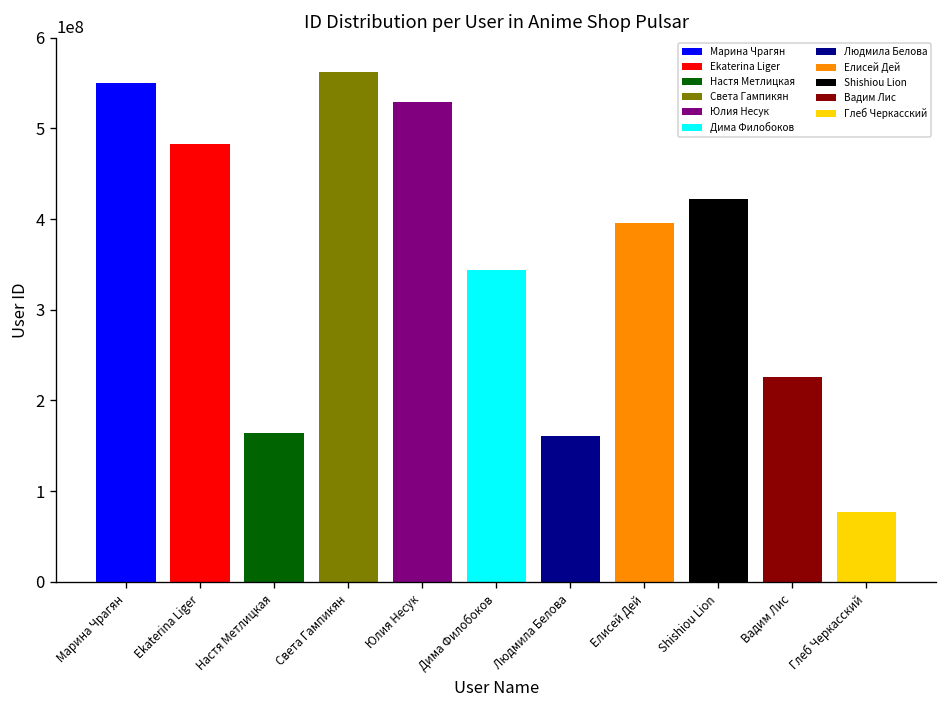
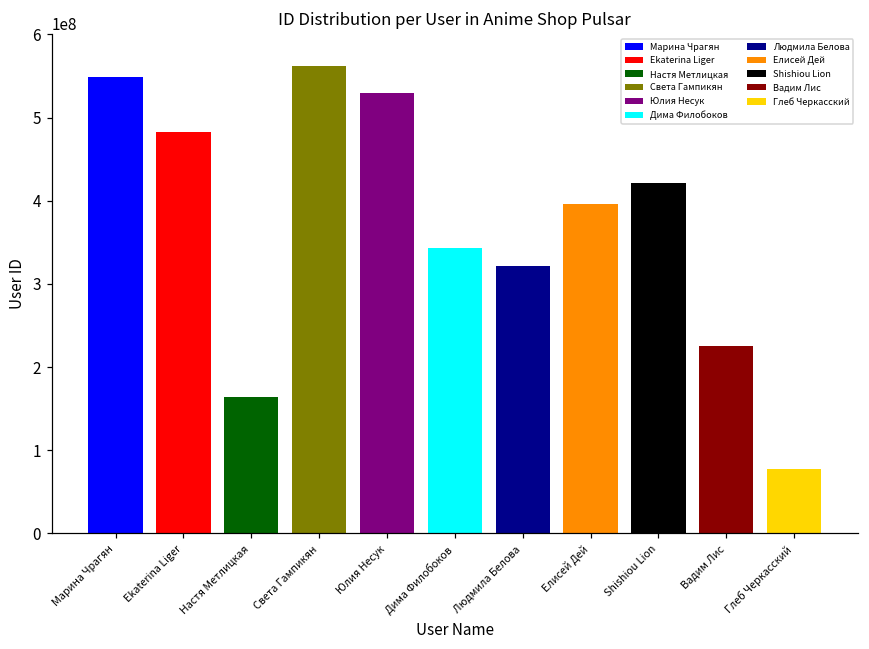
  {
    "Марина Чрагян": 550000000,
    "Ekaterina Liger": 480000000,
    "Настя Метлицкая": 160000000,
    "Света Гампикян": 560000000,
    "Юлия Несук": 530000000,
    "Дима Филобоков": 340000000,
-   "Людмила Белова": 160000000,
+   "Людмила Белова": 320000000,
    "Елисей Дей": 400000000,
    "Shishiou Lion": 420000000,
    "Вадим Лис": 230000000,
    "Глеб Черкасский": 80000000
  }
